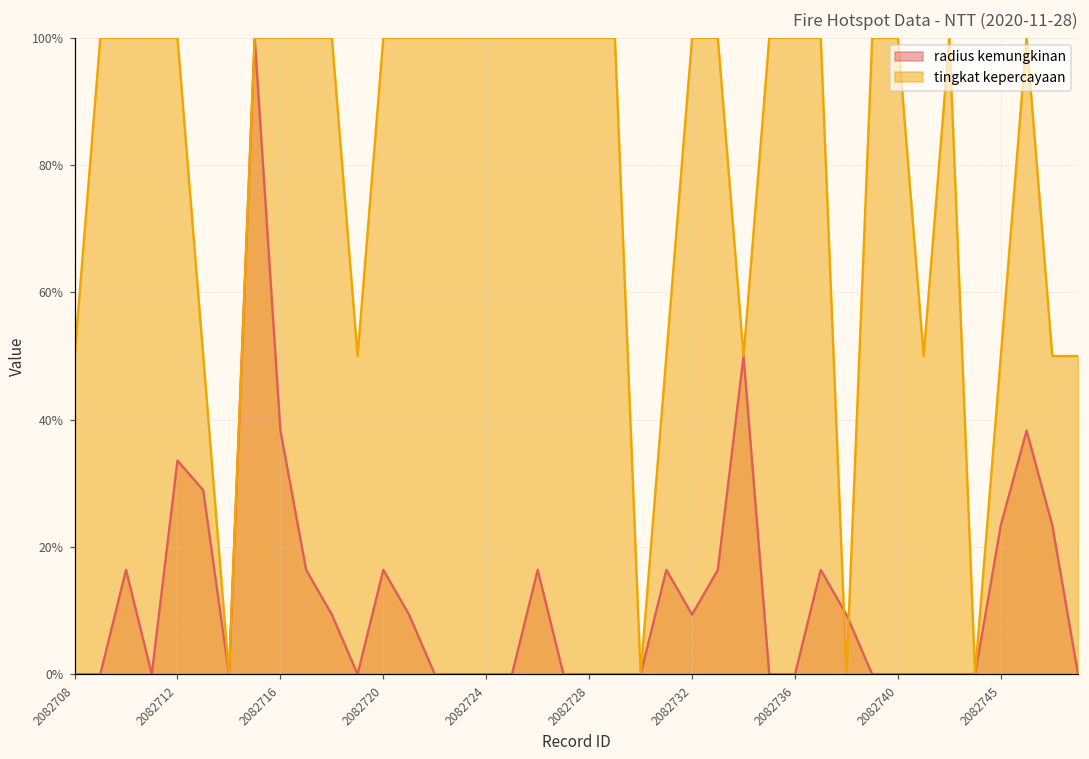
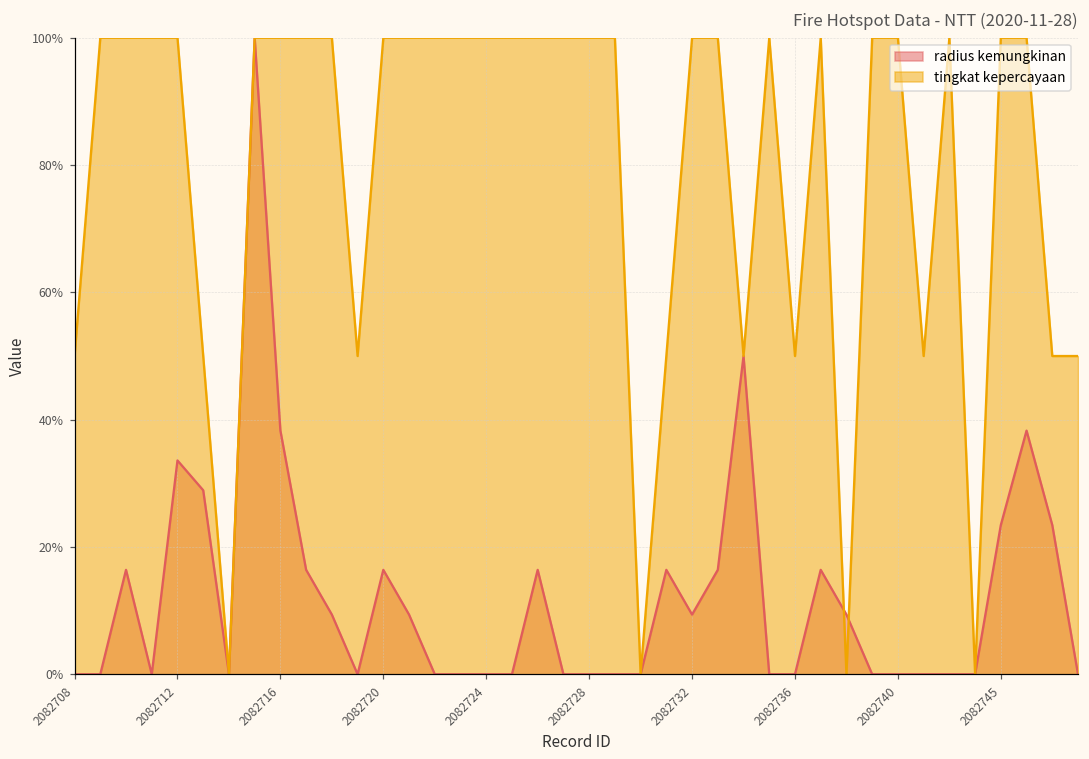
  {
    "radius kemungkinan": {
      "2082708": "0%",
      "2082712": "34%",
      "2082716": "38%",
      "2082720": "16%",
      "2082724": "0%",
      "2082728": "0%",
      "2082732": "9%",
      "2082736": "0%",
      "2082740": "0%",
      "2082745": "23%"
    },
    "tingkat kepercayaan": {
      "2082708": "50%",
      "2082712": "100%",
      "2082716": "100%",
      "2082720": "100%",
      "2082724": "100%",
      "2082728": "100%",
      "2082732": "100%",
-     "2082736": "100%",
+     "2082736": "50%",
      "2082740": "100%",
-     "2082745": "50%"
+     "2082745": "100%"
    }
  }
